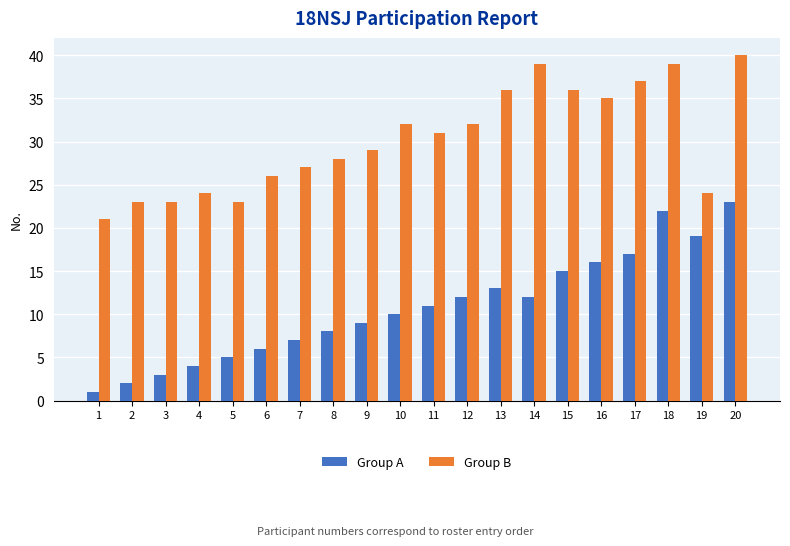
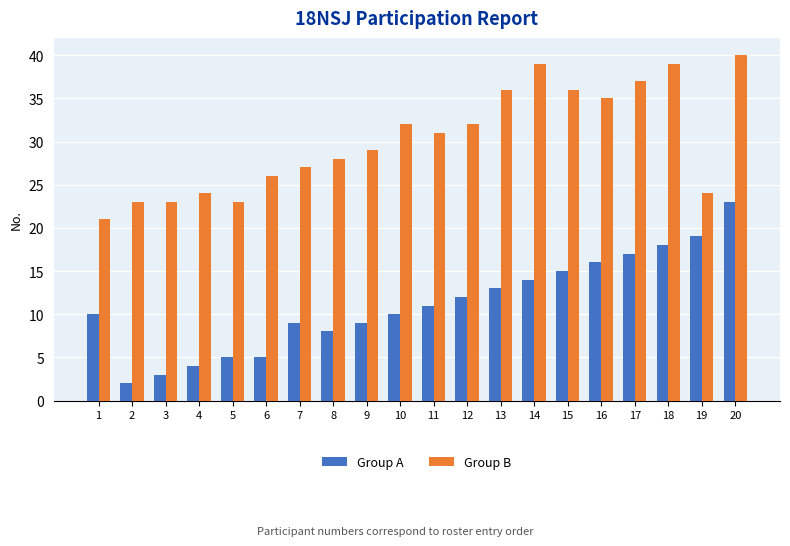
  {
    "Group A": {
-     "1": 1,
+     "1": 10,
      "2": 2,
      "3": 3,
      "4": 4,
      "5": 5,
-     "6": 6,
-     "7": 7,
+     "6": 5,
+     "7": 9,
      "8": 8,
      "9": 9,
      "10": 10,
      "11": 11,
      "12": 12,
      "13": 13,
-     "14": 12,
+     "14": 14,
      "15": 15,
      "16": 16,
      "17": 17,
-     "18": 22,
+     "18": 18,
      "19": 19,
      "20": 23
    },
    "Group B": {
      "1": 21,
      "2": 23,
      "3": 23,
      "4": 24,
      "5": 23,
      "6": 26,
      "7": 27,
      "8": 28,
      "9": 29,
      "10": 32,
      "11": 31,
      "12": 32,
      "13": 36,
      "14": 39,
      "15": 36,
      "16": 35,
      "17": 37,
      "18": 39,
      "19": 24,
      "20": 40
    }
  }
